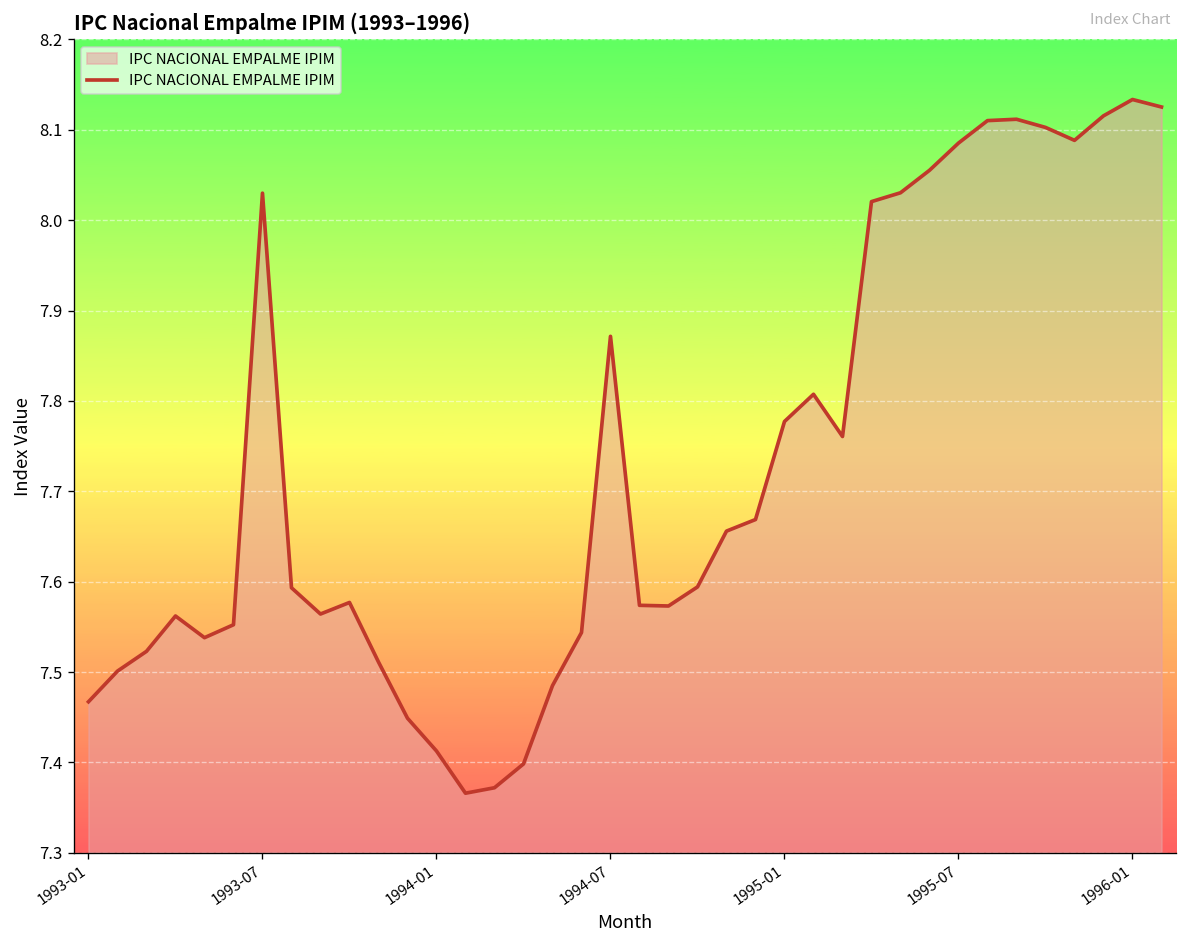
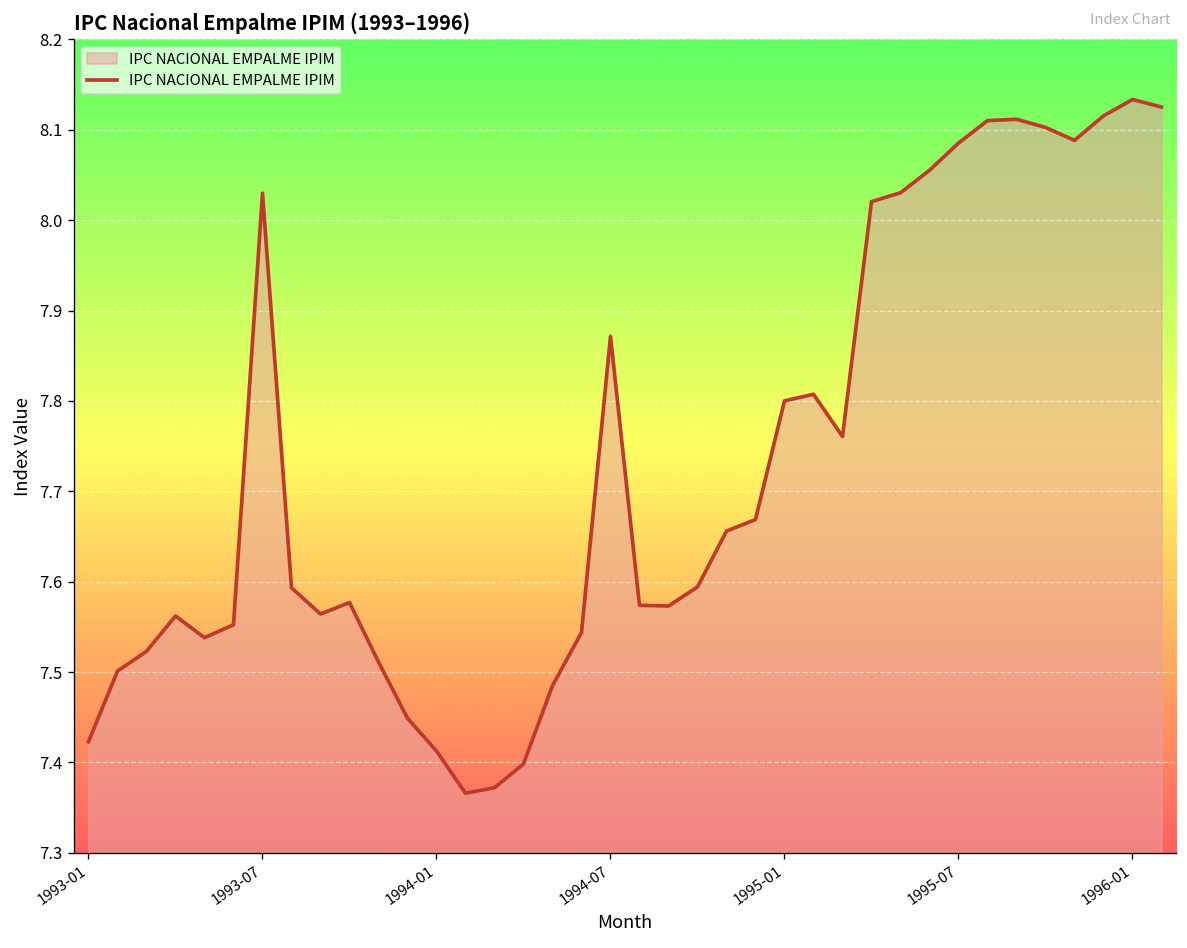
  {
-   "1993-01": 7.47,
+   "1993-01": 7.42,
    "1993-07": 8.03,
    "1994-01": 7.41,
    "1994-07": 7.87,
-   "1995-01": 7.78,
+   "1995-01": 7.80,
    "1995-07": 8.09,
    "1996-01": 8.13
  }
